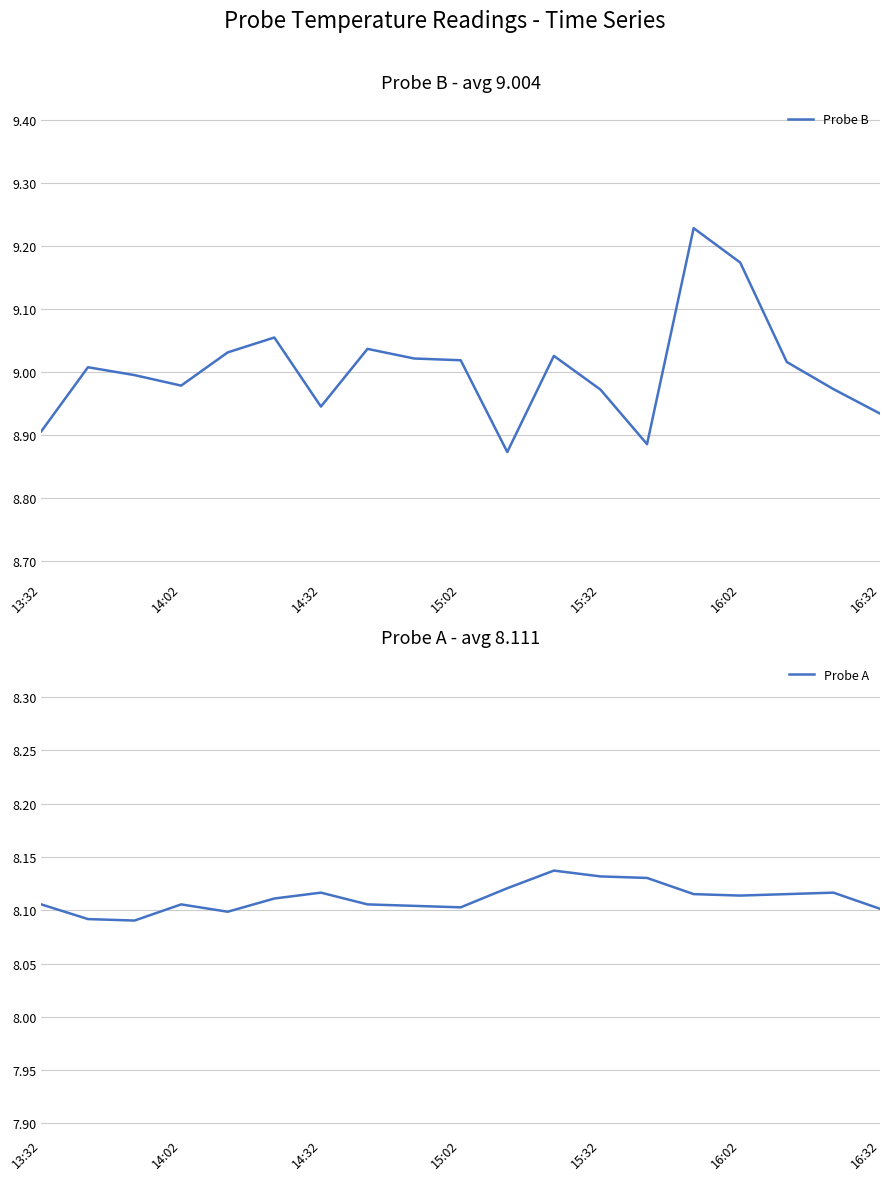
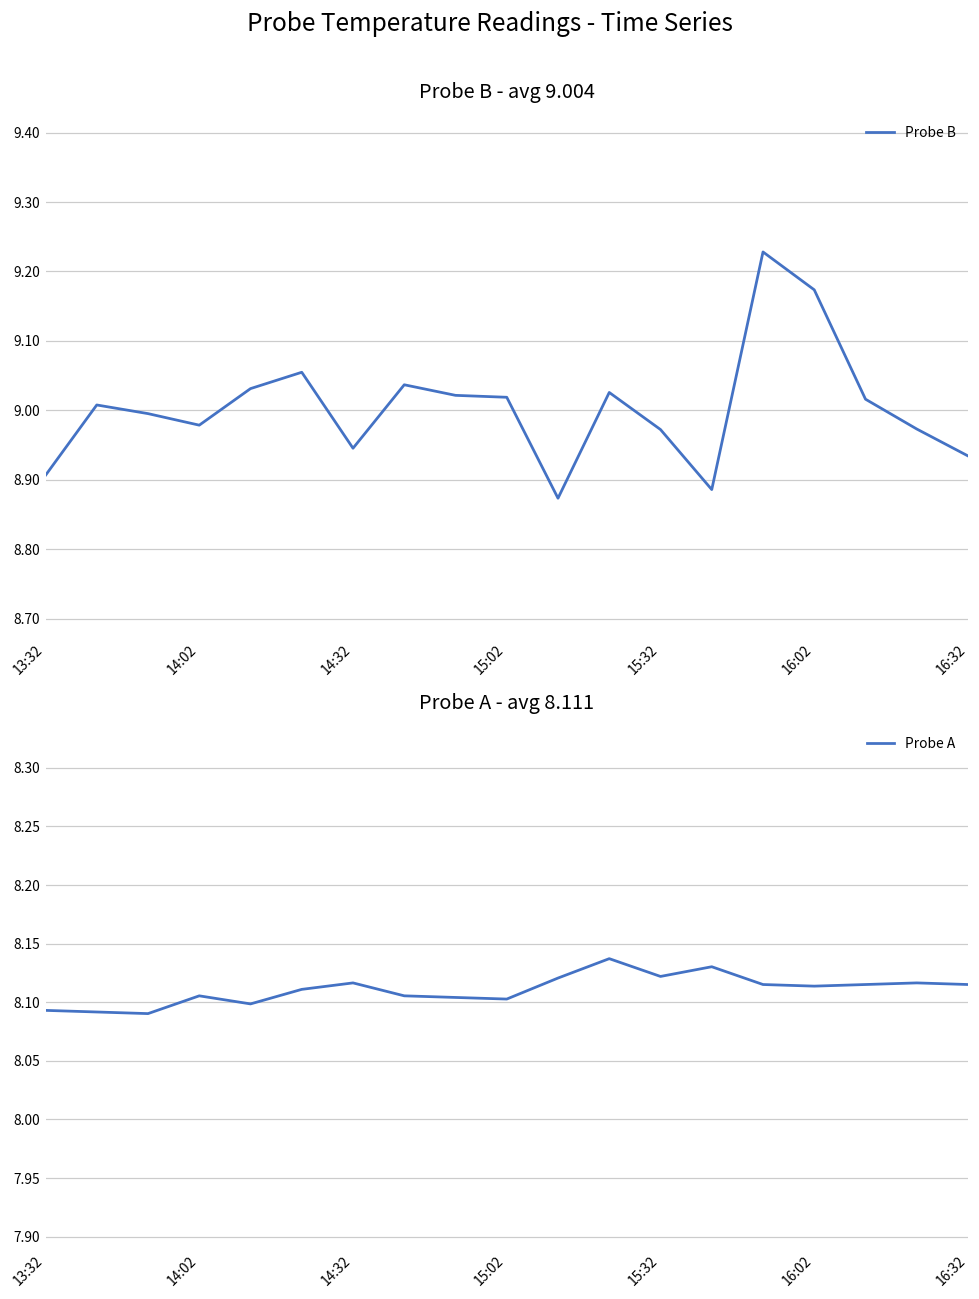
  {
    "Probe B - avg 9.004": {
      "13:32": 8.91,
      "14:02": 8.98,
      "14:32": 8.95,
      "15:02": 9.02,
      "15:32": 8.97,
      "16:02": 9.17,
      "16:32": 8.93
    },
    "Probe A - avg 8.111": {
-     "13:32": 8.105,
+     "13:32": 8.093,
      "14:02": 8.105,
      "14:32": 8.116,
      "15:02": 8.103,
-     "15:32": 8.132,
+     "15:32": 8.122,
      "16:02": 8.114,
-     "16:32": 8.101
+     "16:32": 8.115
    }
  }
